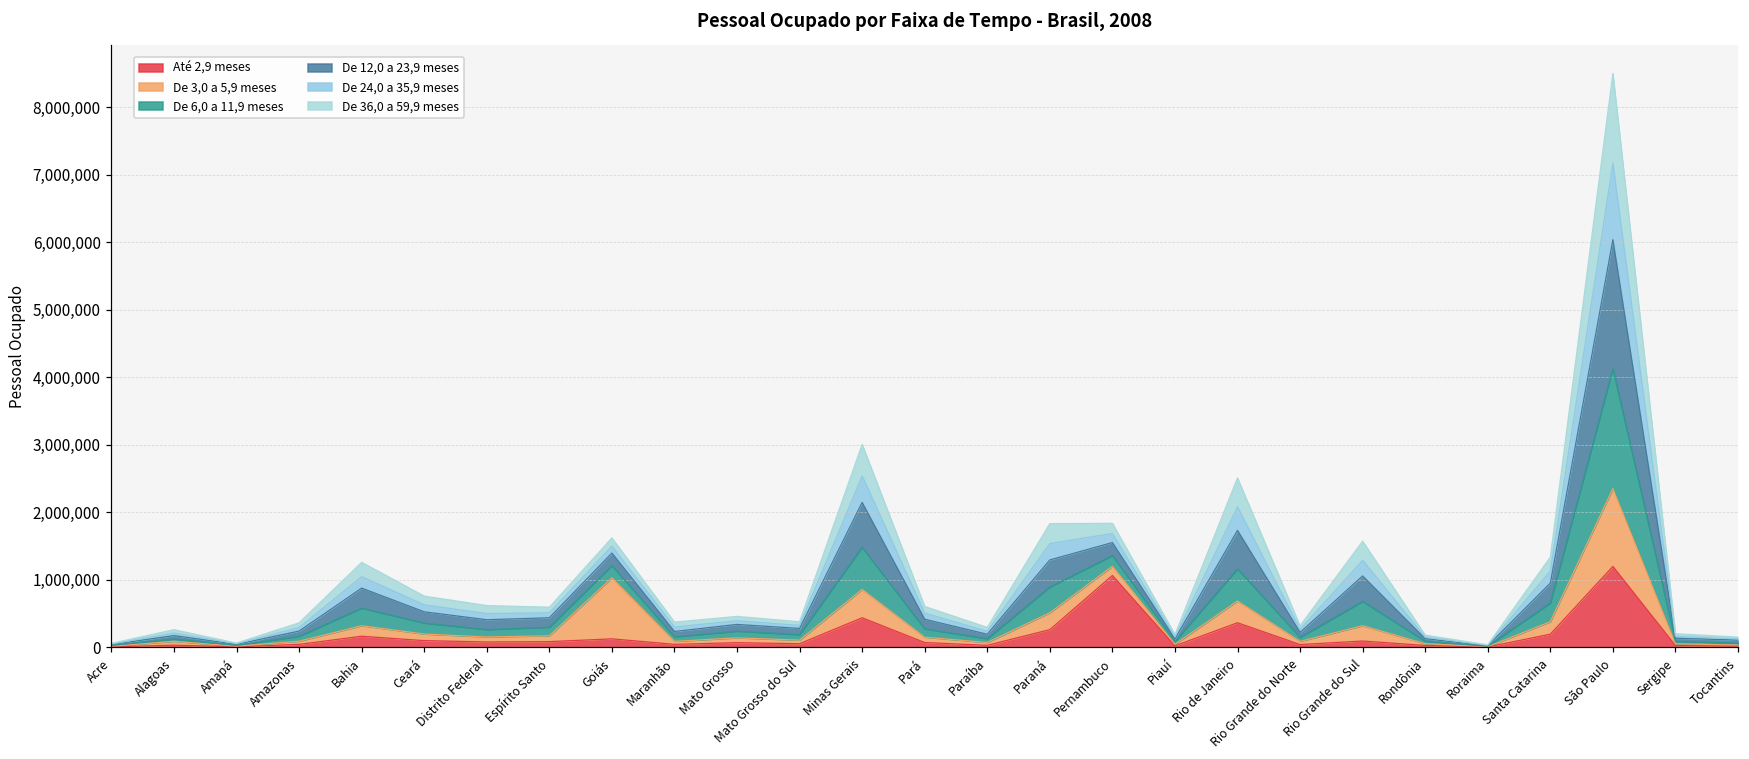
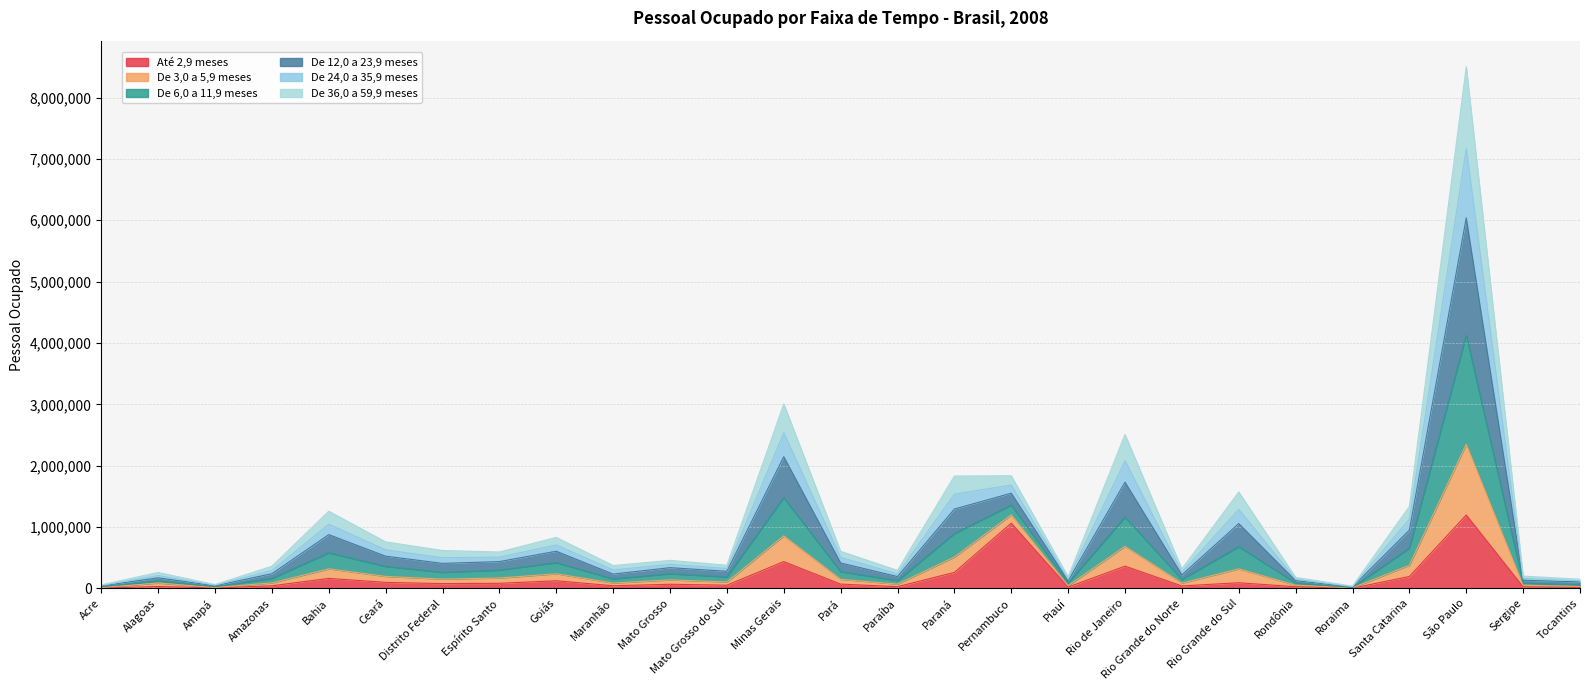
  {
    "Até 2,9 meses": {
      "Alagoas": "0",
      "Amazonas": "0",
      "Bahia": "200,000",
      "Ceará": "100,000",
      "Distrito Federal": "100,000",
      "Espírito Santo": "100,000",
      "Goiás": "100,000",
      "Maranhão": "0",
      "Mato Grosso": "100,000",
      "Mato Grosso do Sul": "100,000",
      "Minas Gerais": "400,000",
      "Pará": "100,000",
      "Paraná": "300,000",
      "Pernambuco": "1,100,000",
      "Rio de Janeiro": "400,000",
      "Rio Grande do Norte": "0",
      "Rio Grande do Sul": "100,000",
      "Santa Catarina": "200,000",
      "São Paulo": "1,200,000"
    },
    "De 3,0 a 5,9 meses": {
      "Amazonas": "0",
      "Bahia": "200,000",
      "Ceará": "100,000",
      "Distrito Federal": "100,000",
      "Espírito Santo": "100,000",
-     "Goiás": "900,000",
+     "Goiás": "100,000",
      "Maranhão": "0",
      "Mato Grosso": "100,000",
      "Mato Grosso do Sul": "100,000",
      "Minas Gerais": "400,000",
      "Pará": "100,000",
      "Paraná": "200,000",
      "Pernambuco": "100,000",
      "Rio de Janeiro": "300,000",
      "Rio Grande do Norte": "0",
      "Rio Grande do Sul": "200,000",
      "Santa Catarina": "200,000",
      "São Paulo": "1,200,000"
    }
  }
